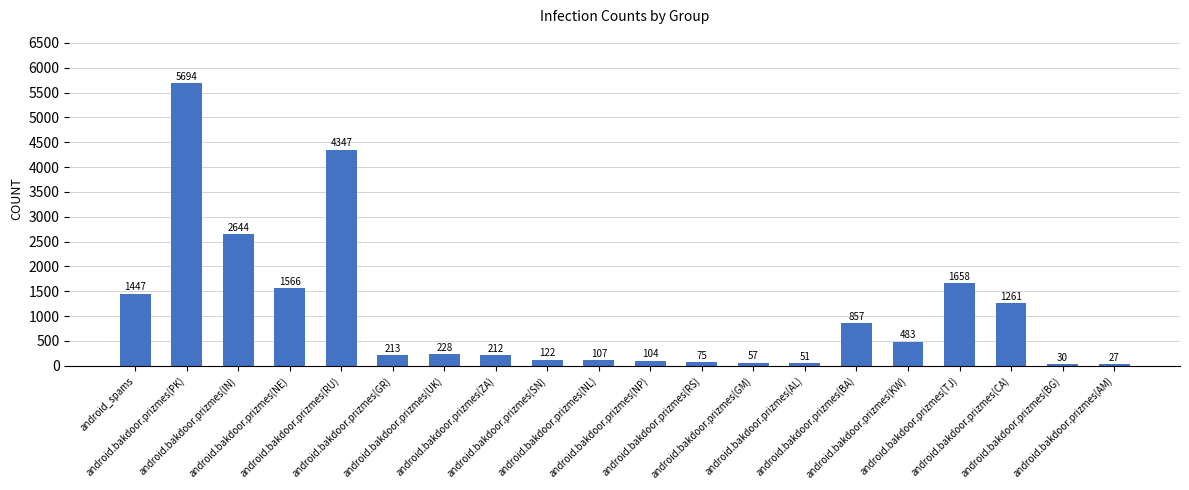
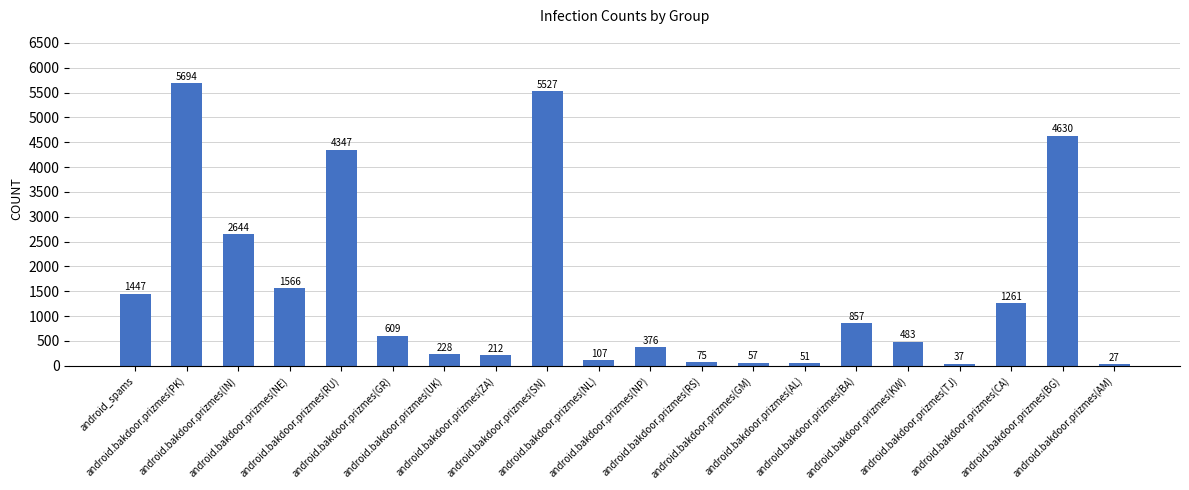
  {
    "android_spams": 1447,
    "android.bakdoor.prizmes(PK)": 5694,
    "android.bakdoor.prizmes(IN)": 2644,
    "android.bakdoor.prizmes(NE)": 1566,
    "android.bakdoor.prizmes(RU)": 4347,
-   "android.bakdoor.prizmes(GR)": 213,
+   "android.bakdoor.prizmes(GR)": 609,
    "android.bakdoor.prizmes(UK)": 228,
    "android.bakdoor.prizmes(ZA)": 212,
-   "android.bakdoor.prizmes(SN)": 122,
+   "android.bakdoor.prizmes(SN)": 5527,
    "android.bakdoor.prizmes(NL)": 107,
-   "android.bakdoor.prizmes(NP)": 104,
+   "android.bakdoor.prizmes(NP)": 376,
    "android.bakdoor.prizmes(RS)": 75,
    "android.bakdoor.prizmes(GM)": 57,
    "android.bakdoor.prizmes(AL)": 51,
    "android.bakdoor.prizmes(BA)": 857,
    "android.bakdoor.prizmes(KW)": 483,
-   "android.bakdoor.prizmes(TJ)": 1658,
+   "android.bakdoor.prizmes(TJ)": 37,
    "android.bakdoor.prizmes(CA)": 1261,
-   "android.bakdoor.prizmes(BG)": 30,
+   "android.bakdoor.prizmes(BG)": 4630,
    "android.bakdoor.prizmes(AM)": 27
  }
